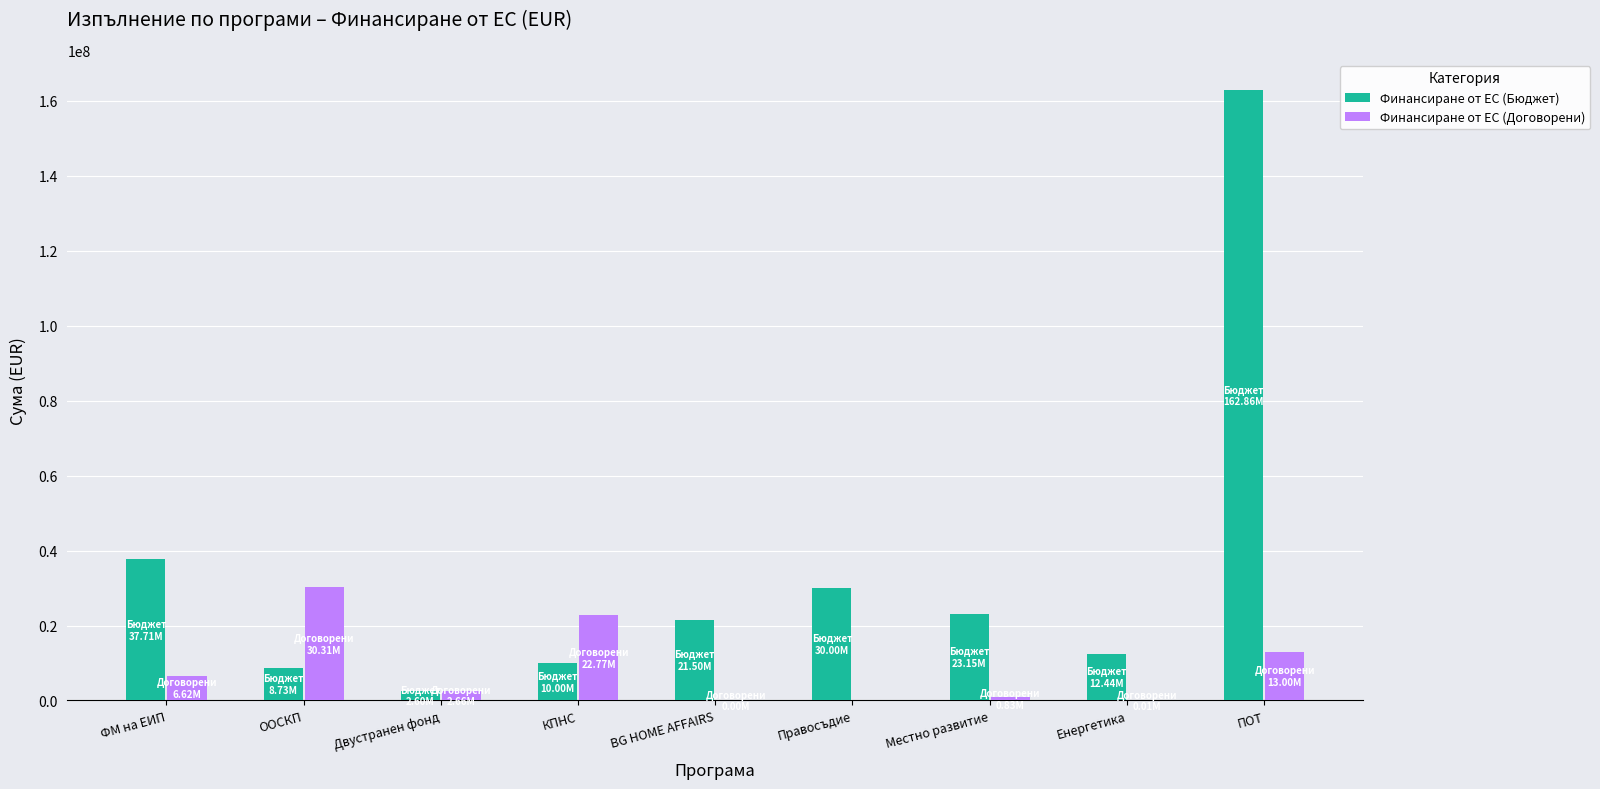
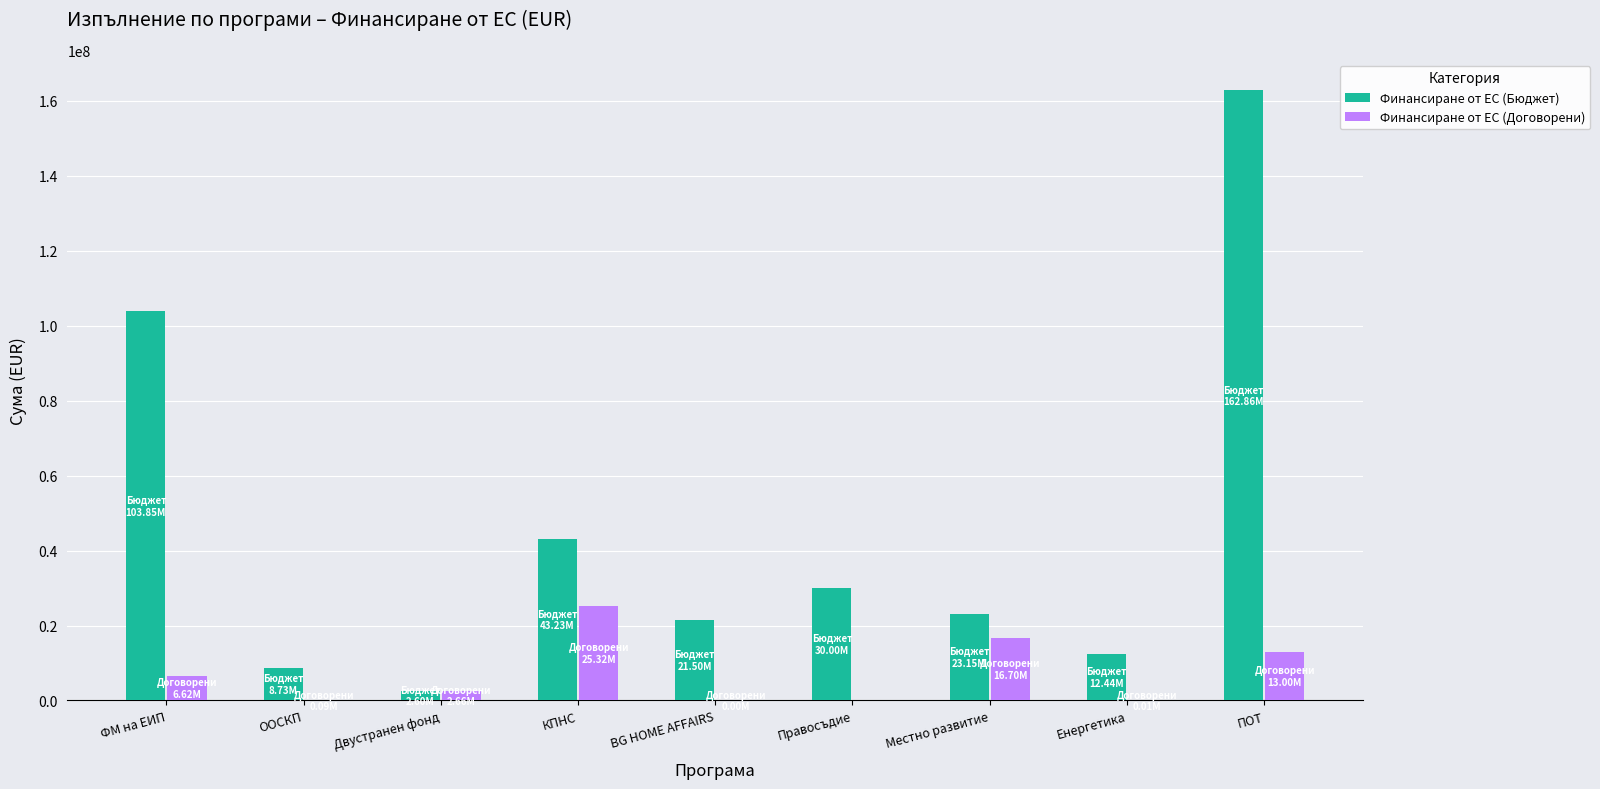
  {
    "Финансиране от ЕС (Бюджет)": {
-     "ФМ на ЕИП": "37.71M",
+     "ФМ на ЕИП": "103.85M",
      "ООСКП": "8.73M",
-     "КПНС": "10.00M",
+     "КПНС": "43.23M",
      "BG HOME AFFAIRS": "21.50M",
      "Правосъдие": "30.00M",
      "Местно развитие": "23.15M",
      "Енергетика": "12.44M",
      "ПОТ": "162.86M"
    },
    "Финансиране от ЕС (Договорени)": {
      "ФМ на ЕИП": "6.62M",
-     "ООСКП": "30000000",
-     "КПНС": "22.77M",
-     "Местно развитие": "1000000",
+     "ООСКП": "0",
+     "КПНС": "25.32M",
+     "Местно развитие": "17000000",
      "ПОТ": "13.00M"
    }
  }
